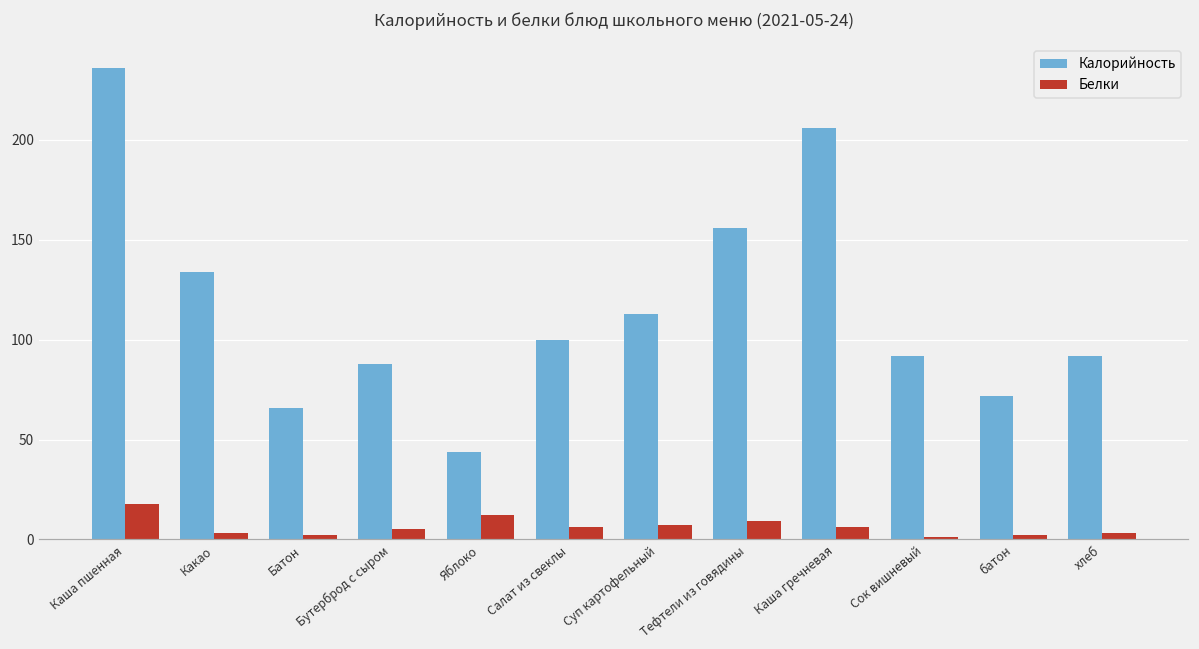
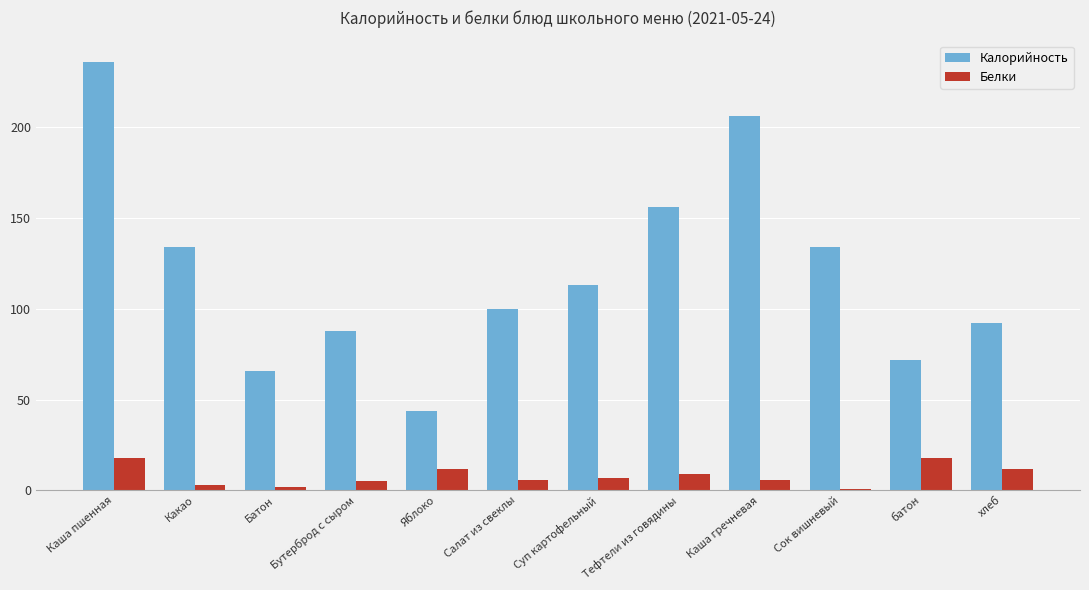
  {
    "Калорийность": {
      "Каша пшенная": 236,
      "Какао": 134,
      "Батон": 66,
      "Бутерброд с сыром": 88,
      "Яблоко": 44,
      "Салат из свеклы": 100,
      "Суп картофельный": 113,
      "Тефтели из говядины": 156,
      "Каша гречневая": 206,
-     "Сок вишневый": 92,
+     "Сок вишневый": 134,
      "батон": 72,
      "хлеб": 92
    },
    "Белки": {
      "Каша пшенная": 18,
      "Какао": 3,
      "Батон": 2,
      "Бутерброд с сыром": 5,
      "Яблоко": 12,
      "Салат из свеклы": 6,
      "Суп картофельный": 7,
      "Тефтели из говядины": 9,
      "Каша гречневая": 6,
-     "батон": 2,
-     "хлеб": 3
+     "батон": 18,
+     "хлеб": 12
    }
  }
